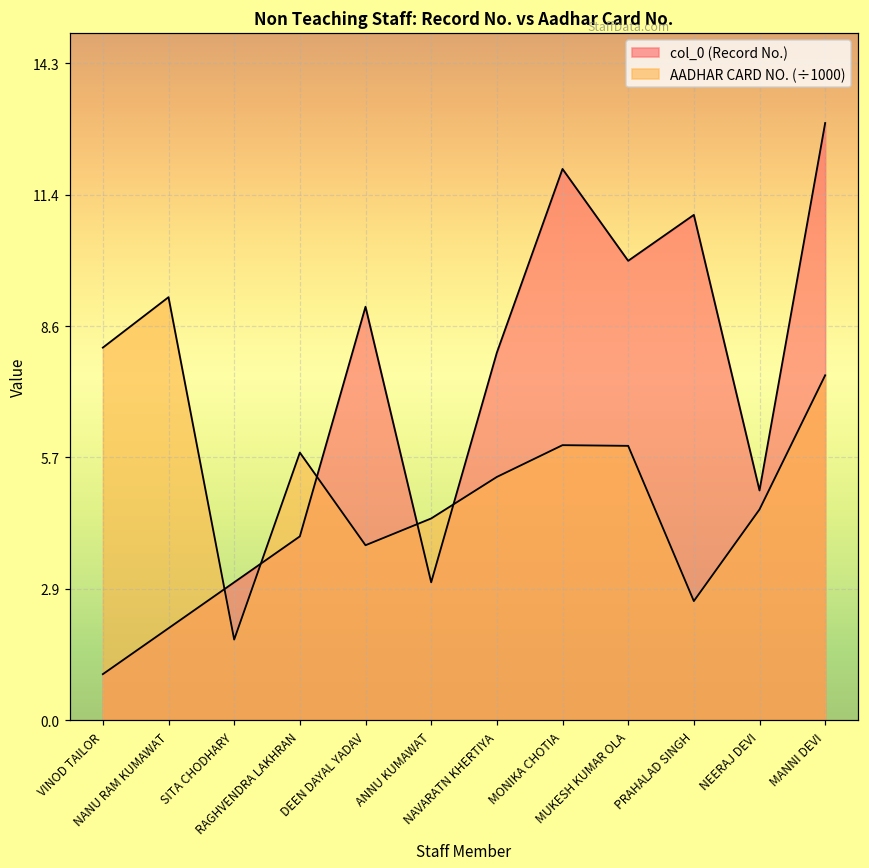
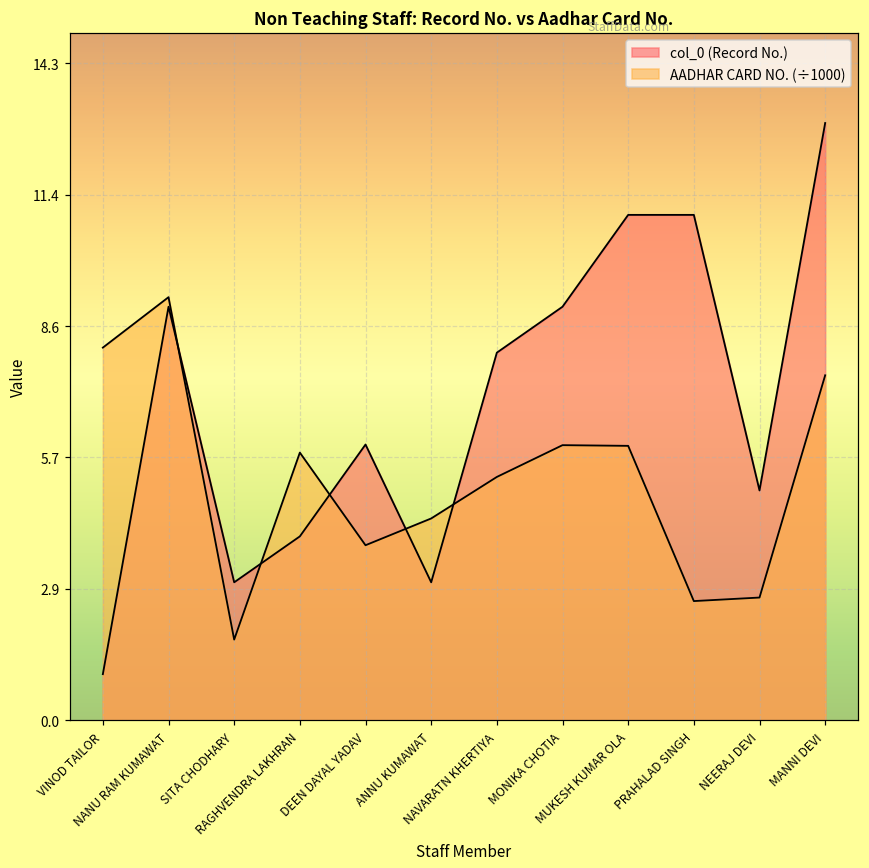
  {
    "col_0 (Record No.)": {
      "VINOD TAILOR": 1,
-     "NANU RAM KUMAWAT": 2,
+     "NANU RAM KUMAWAT": 9,
      "SITA CHODHARY": 3,
      "RAGHVENDRA LAKHRAN": 4,
-     "DEEN DAYAL YADAV": 9,
+     "DEEN DAYAL YADAV": 6,
      "ANNU KUMAWAT": 3,
      "NAVARATN KHERTIYA": 8,
-     "MONIKA CHOTIA": 12,
-     "MUKESH KUMAR OLA": 10,
+     "MONIKA CHOTIA": 9,
+     "MUKESH KUMAR OLA": 11,
      "PRAHALAD SINGH": 11,
      "NEERAJ DEVI": 5,
      "MANNI DEVI": 13
    },
    "AADHAR CARD NO. (÷1000)": {
      "VINOD TAILOR": 8.1,
      "NANU RAM KUMAWAT": 9.2,
      "SITA CHODHARY": 1.8,
      "RAGHVENDRA LAKHRAN": 5.8,
      "DEEN DAYAL YADAV": 3.8,
      "ANNU KUMAWAT": 4.4,
      "NAVARATN KHERTIYA": 5.3,
      "MONIKA CHOTIA": 6.0,
      "MUKESH KUMAR OLA": 6.0,
      "PRAHALAD SINGH": 2.6,
-     "NEERAJ DEVI": 4.6,
+     "NEERAJ DEVI": 2.7,
      "MANNI DEVI": 7.5
    }
  }
